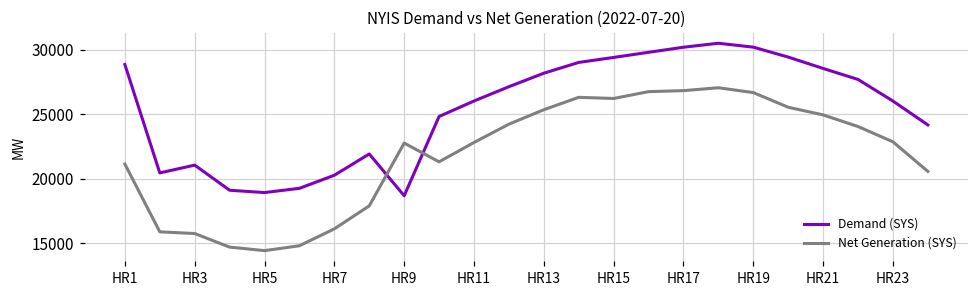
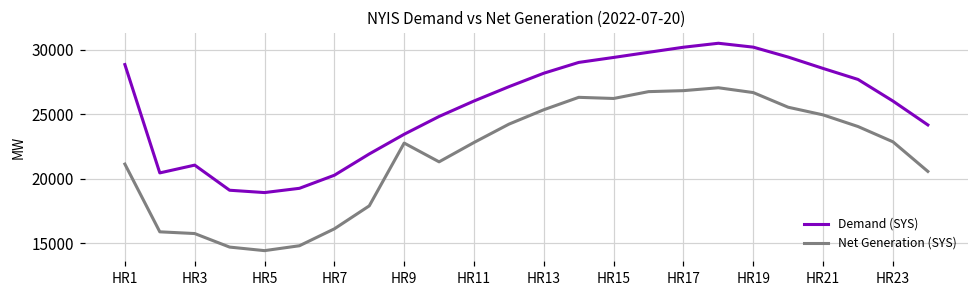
  {
    "Demand (SYS)": {
      "HR1": 28900,
      "HR3": 21100,
      "HR5": 18900,
      "HR7": 20300,
-     "HR9": 18700,
+     "HR9": 23500,
      "HR11": 26000,
      "HR13": 28200,
      "HR15": 29400,
      "HR17": 30200,
      "HR19": 30200,
      "HR21": 28600,
      "HR23": 26000
    },
    "Net Generation (SYS)": {
      "HR1": 21100,
      "HR3": 15800,
      "HR5": 14400,
      "HR7": 16100,
      "HR9": 22800,
      "HR11": 22800,
      "HR13": 25400,
      "HR15": 26200,
      "HR17": 26800,
      "HR19": 26700,
      "HR21": 25000,
      "HR23": 22900
    }
  }
